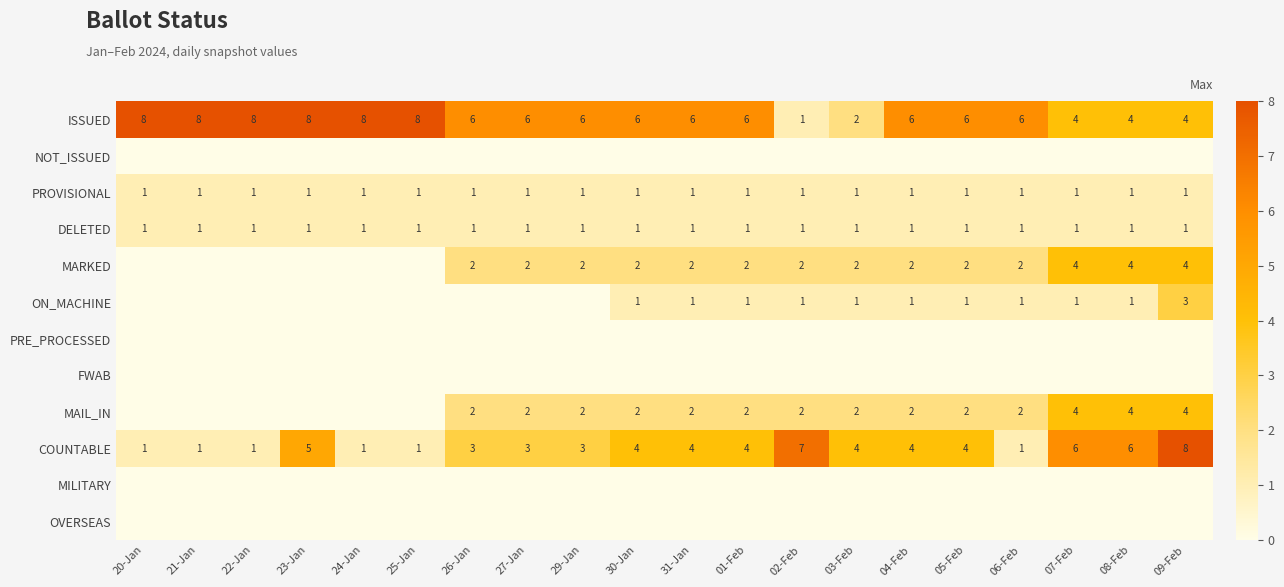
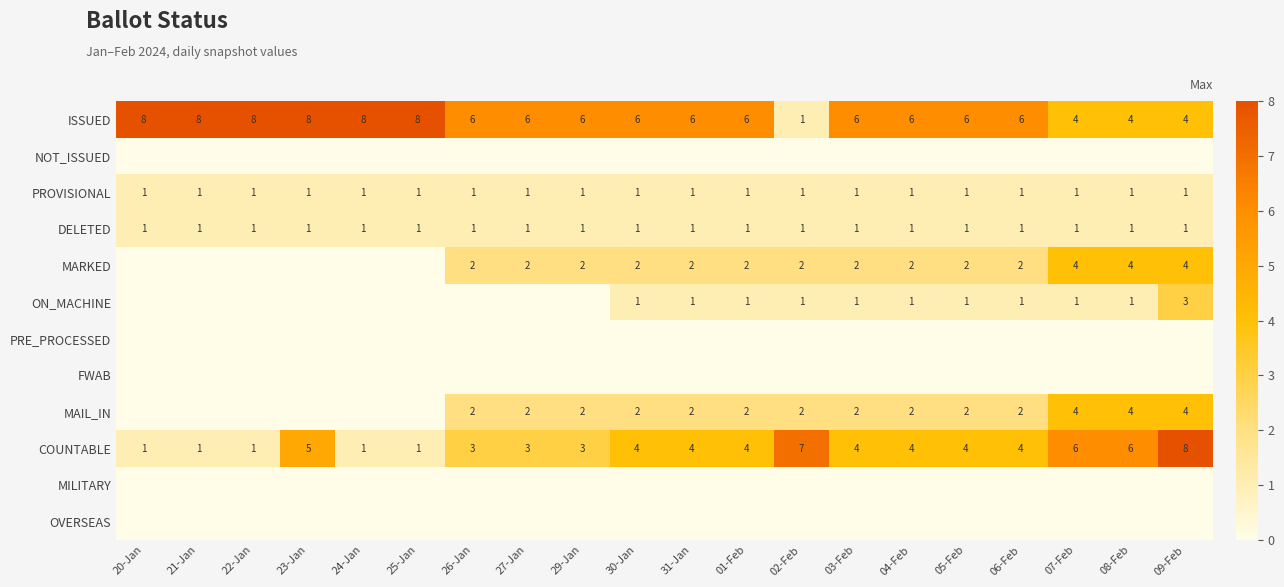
  {
    "ISSUED": {
      "20-Jan": 8,
      "21-Jan": 8,
      "22-Jan": 8,
      "23-Jan": 8,
      "24-Jan": 8,
      "25-Jan": 8,
      "26-Jan": 6,
      "27-Jan": 6,
      "29-Jan": 6,
      "30-Jan": 6,
      "31-Jan": 6,
      "01-Feb": 6,
      "02-Feb": 1,
-     "03-Feb": 2,
+     "03-Feb": 6,
      "04-Feb": 6,
      "05-Feb": 6,
      "06-Feb": 6,
      "07-Feb": 4,
      "08-Feb": 4,
      "09-Feb": 4
    },
    "PROVISIONAL": {
      "20-Jan": 1,
      "21-Jan": 1,
      "22-Jan": 1,
      "23-Jan": 1,
      "24-Jan": 1,
      "25-Jan": 1,
      "26-Jan": 1,
      "27-Jan": 1,
      "29-Jan": 1,
      "30-Jan": 1,
      "31-Jan": 1,
      "01-Feb": 1,
      "02-Feb": 1,
      "03-Feb": 1,
      "04-Feb": 1,
      "05-Feb": 1,
      "06-Feb": 1,
      "07-Feb": 1,
      "08-Feb": 1,
      "09-Feb": 1
    },
    "DELETED": {
      "20-Jan": 1,
      "21-Jan": 1,
      "22-Jan": 1,
      "23-Jan": 1,
      "24-Jan": 1,
      "25-Jan": 1,
      "26-Jan": 1,
      "27-Jan": 1,
      "29-Jan": 1,
      "30-Jan": 1,
      "31-Jan": 1,
      "01-Feb": 1,
      "02-Feb": 1,
      "03-Feb": 1,
      "04-Feb": 1,
      "05-Feb": 1,
      "06-Feb": 1,
      "07-Feb": 1,
      "08-Feb": 1,
      "09-Feb": 1
    },
    "MARKED": {
      "26-Jan": 2,
      "27-Jan": 2,
      "29-Jan": 2,
      "30-Jan": 2,
      "31-Jan": 2,
      "01-Feb": 2,
      "02-Feb": 2,
      "03-Feb": 2,
      "04-Feb": 2,
      "05-Feb": 2,
      "06-Feb": 2,
      "07-Feb": 4,
      "08-Feb": 4,
      "09-Feb": 4
    },
    "ON_MACHINE": {
      "30-Jan": 1,
      "31-Jan": 1,
      "01-Feb": 1,
      "02-Feb": 1,
      "03-Feb": 1,
      "04-Feb": 1,
      "05-Feb": 1,
      "06-Feb": 1,
      "07-Feb": 1,
      "08-Feb": 1,
      "09-Feb": 3
    },
    "MAIL_IN": {
      "26-Jan": 2,
      "27-Jan": 2,
      "29-Jan": 2,
      "30-Jan": 2,
      "31-Jan": 2,
      "01-Feb": 2,
      "02-Feb": 2,
      "03-Feb": 2,
      "04-Feb": 2,
      "05-Feb": 2,
      "06-Feb": 2,
      "07-Feb": 4,
      "08-Feb": 4,
      "09-Feb": 4
    },
    "COUNTABLE": {
      "20-Jan": 1,
      "21-Jan": 1,
      "22-Jan": 1,
      "23-Jan": 5,
      "24-Jan": 1,
      "25-Jan": 1,
      "26-Jan": 3,
      "27-Jan": 3,
      "29-Jan": 3,
      "30-Jan": 4,
      "31-Jan": 4,
      "01-Feb": 4,
      "02-Feb": 7,
      "03-Feb": 4,
      "04-Feb": 4,
      "05-Feb": 4,
-     "06-Feb": 1,
+     "06-Feb": 4,
      "07-Feb": 6,
      "08-Feb": 6,
      "09-Feb": 8
    }
  }
